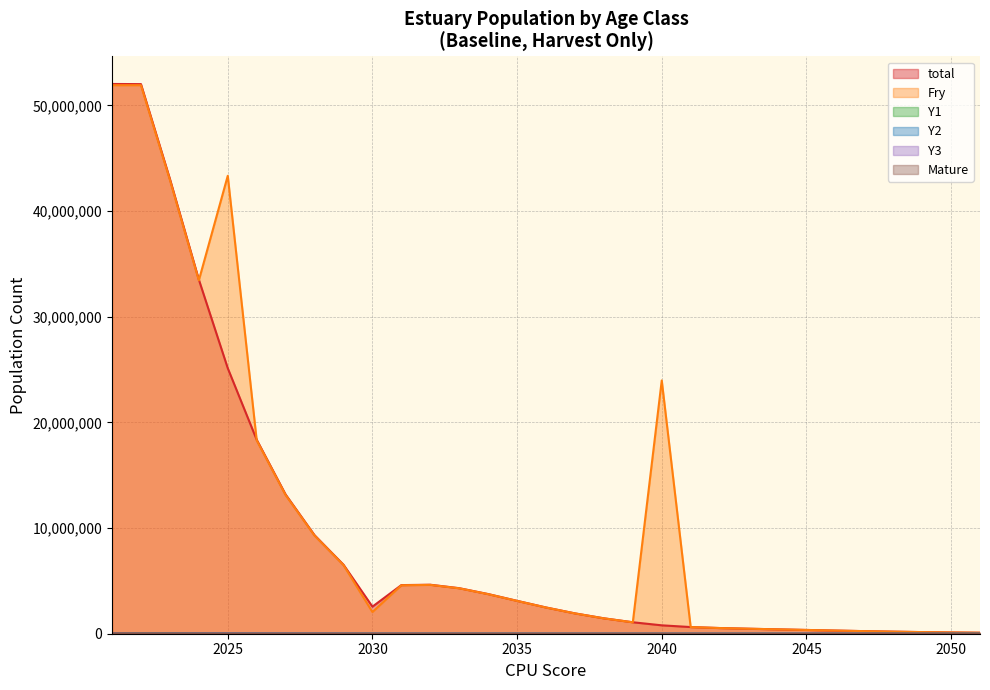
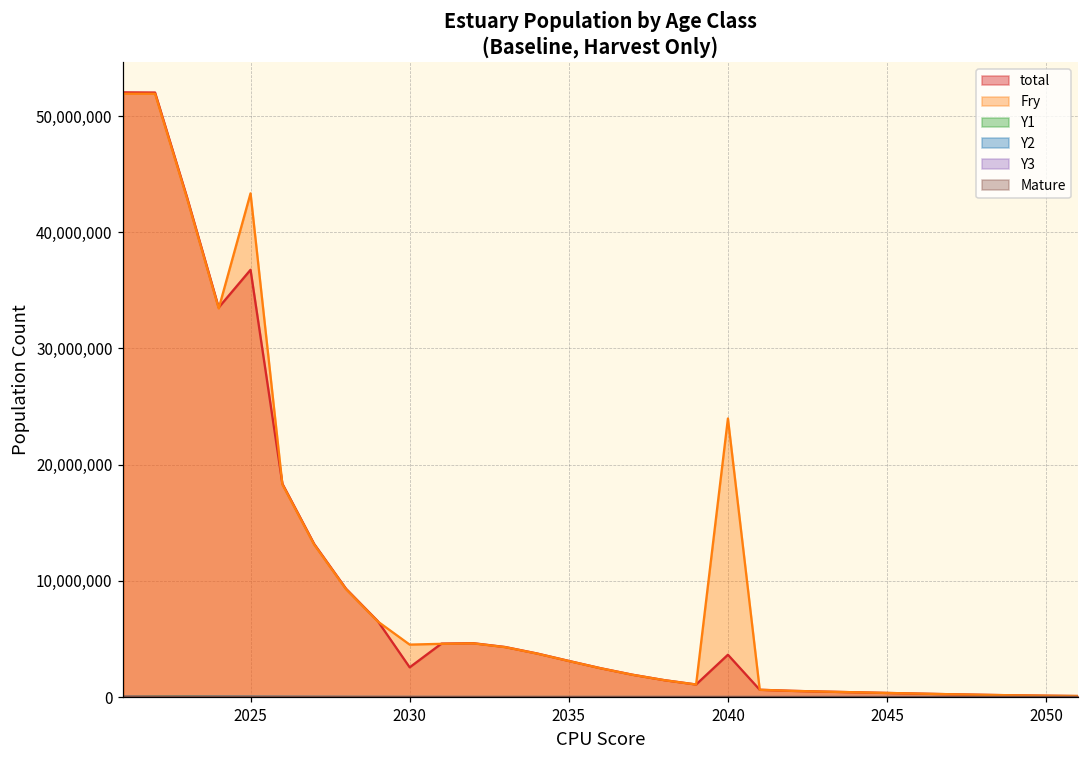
  {
    "total": {
-     "2025": "25,100,000",
+     "2025": "36,800,000",
      "2030": "2,600,000",
-     "2040": "800,000"
+     "2040": "3,600,000"
    },
    "Fry": {
      "2025": "43,300,000",
-     "2030": "2,100,000",
+     "2030": "4,500,000",
      "2040": "24,000,000"
    }
  }
